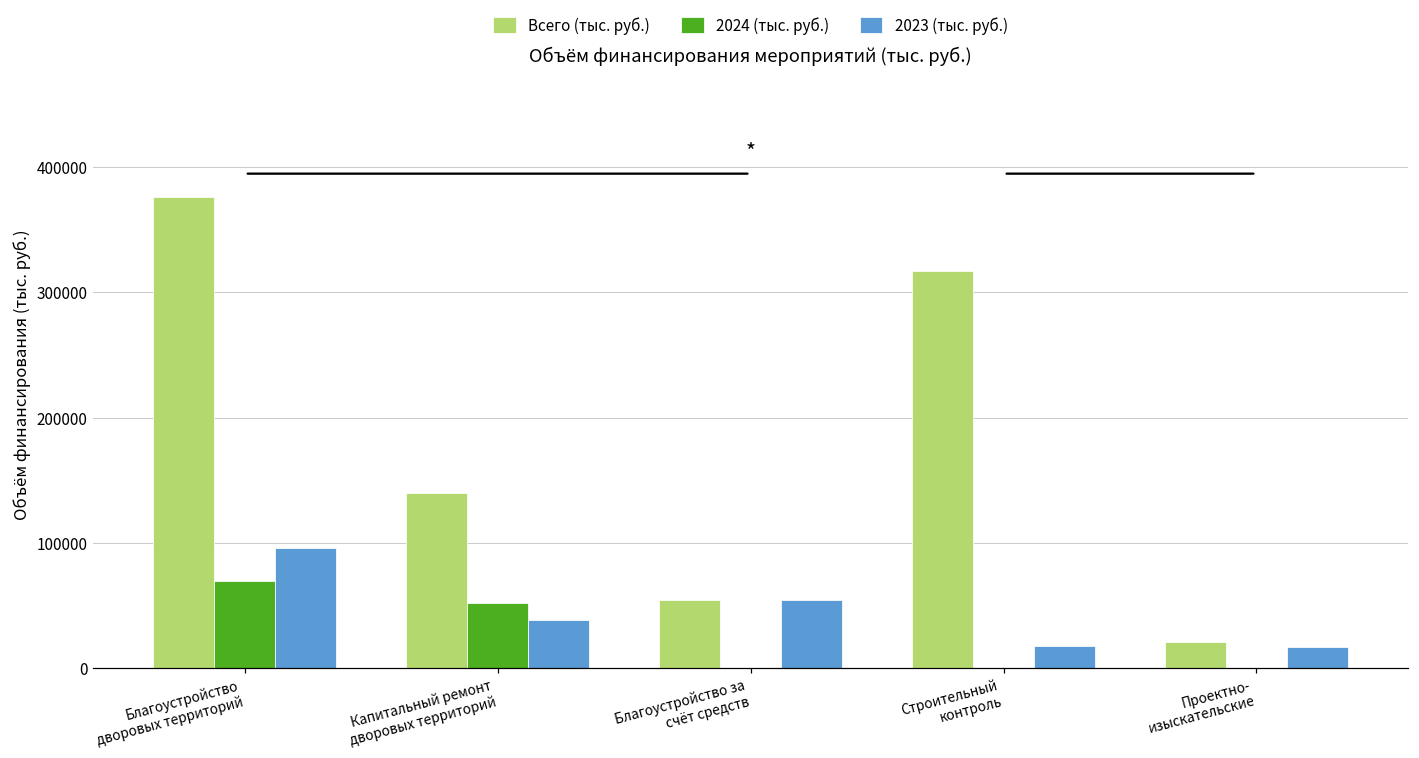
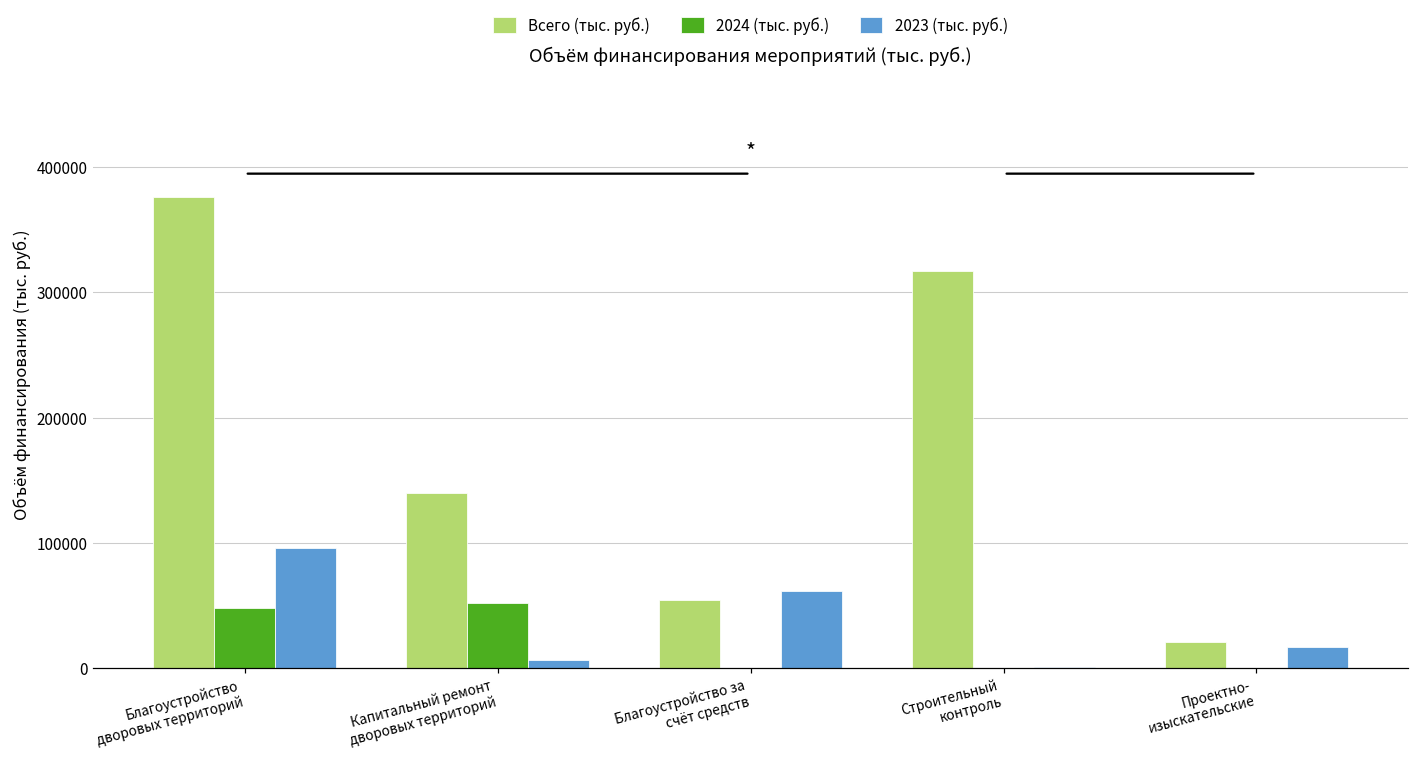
  {
    "Всего (тыс. руб.)": {
      "Благоустройство дворовых территорий": 376000,
      "Капитальный ремонт дворовых территорий": 140000,
      "Благоустройство за счёт средств": 54000,
      "Строительный контроль": 317000,
      "Проектно- изыскательские": 21000
    },
    "2024 (тыс. руб.)": {
-     "Благоустройство дворовых территорий": 70000,
+     "Благоустройство дворовых территорий": 48000,
      "Капитальный ремонт дворовых территорий": 52000,
      "Благоустройство за счёт средств": 0,
      "Строительный контроль": 0,
      "Проектно- изыскательские": 0
    },
    "2023 (тыс. руб.)": {
      "Благоустройство дворовых территорий": 96000,
-     "Капитальный ремонт дворовых территорий": 38000,
-     "Благоустройство за счёт средств": 54000,
-     "Строительный контроль": 18000,
+     "Капитальный ремонт дворовых территорий": 6000,
+     "Благоустройство за счёт средств": 62000,
+     "Строительный контроль": 1000,
      "Проектно- изыскательские": 17000
    }
  }
